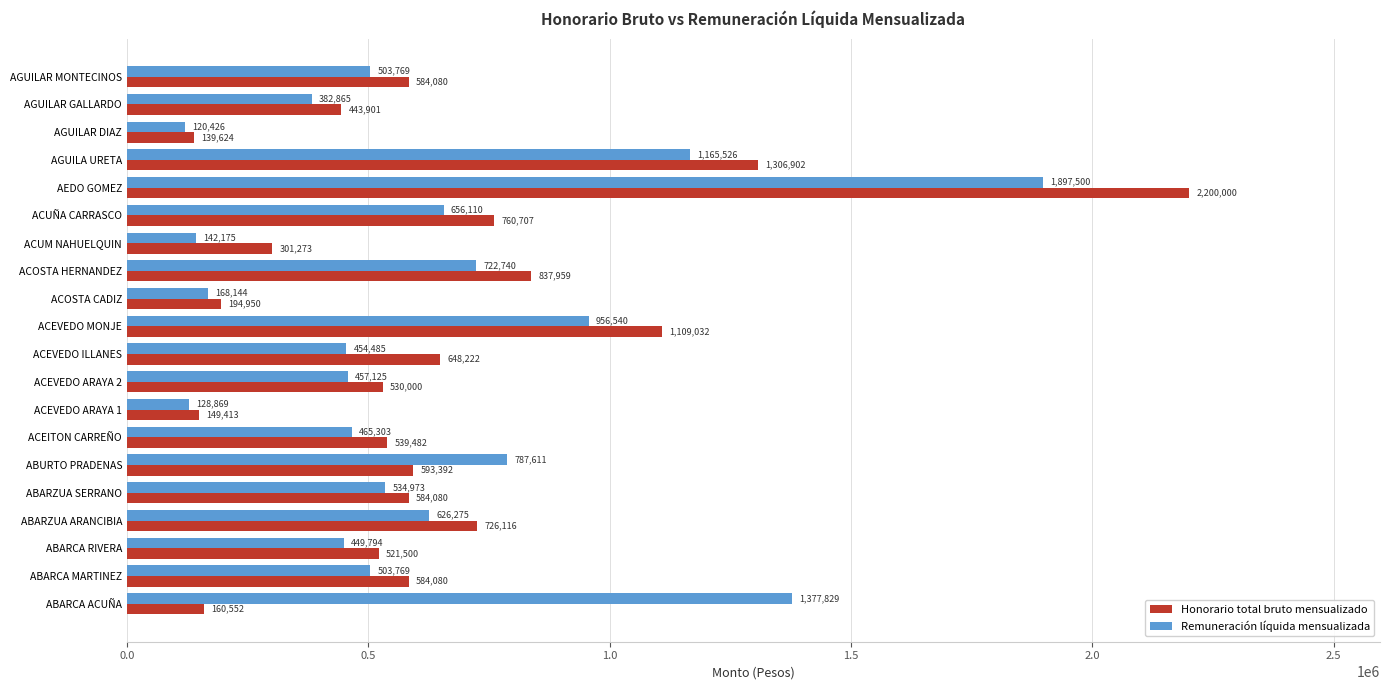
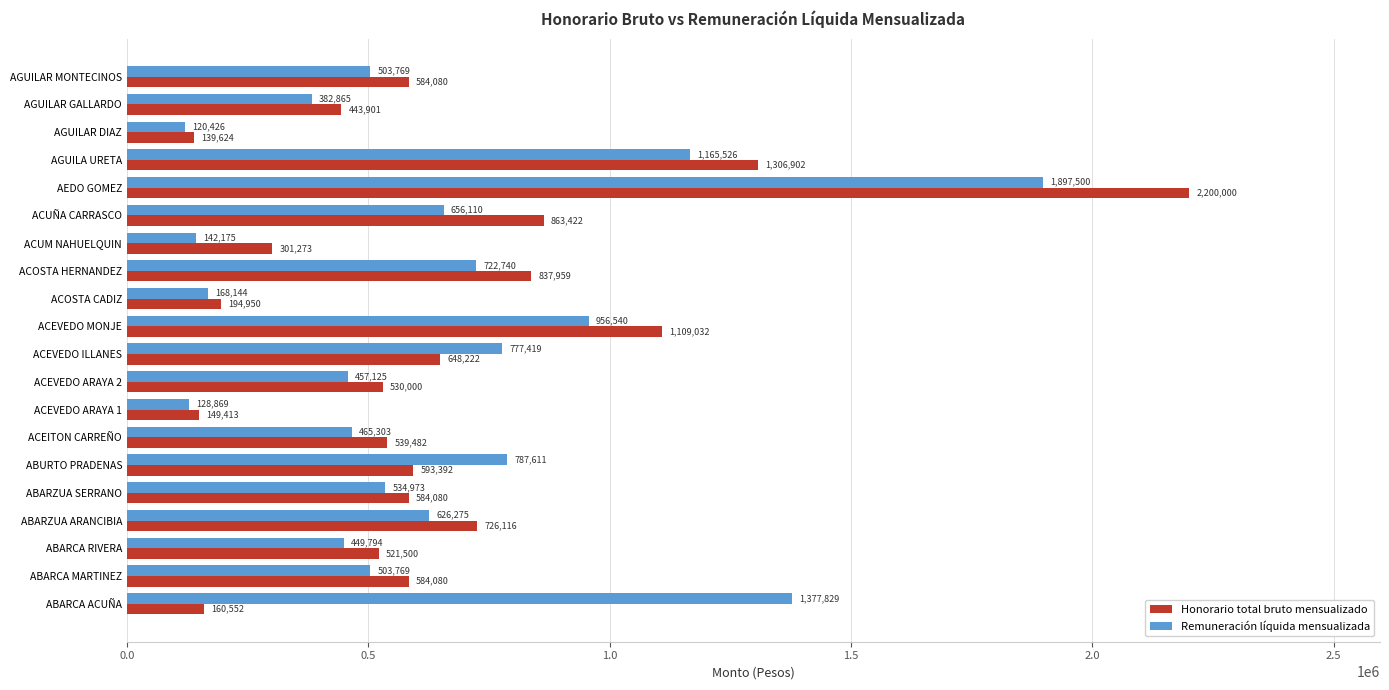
  {
    "Honorario total bruto mensualizado": {
      "AGUILAR MONTECINOS": "584,080",
      "AGUILAR GALLARDO": "443,901",
      "AGUILAR DIAZ": "139,624",
      "AGUILA URETA": "1,306,902",
      "AEDO GOMEZ": "2,200,000",
-     "ACUÑA CARRASCO": "760,707",
+     "ACUÑA CARRASCO": "863,422",
      "ACUM NAHUELQUIN": "301,273",
      "ACOSTA HERNANDEZ": "837,959",
      "ACOSTA CADIZ": "194,950",
      "ACEVEDO MONJE": "1,109,032",
      "ACEVEDO ILLANES": "648,222",
      "ACEVEDO ARAYA 2": "530,000",
      "ACEVEDO ARAYA 1": "149,413",
      "ACEITON CARREÑO": "539,482",
      "ABURTO PRADENAS": "593,392",
      "ABARZUA SERRANO": "584,080",
      "ABARZUA ARANCIBIA": "726,116",
      "ABARCA RIVERA": "521,500",
      "ABARCA MARTINEZ": "584,080",
      "ABARCA ACUÑA": "160,552"
    },
    "Remuneración líquida mensualizada": {
      "AGUILAR MONTECINOS": "503,769",
      "AGUILAR GALLARDO": "382,865",
      "AGUILAR DIAZ": "120,426",
      "AGUILA URETA": "1,165,526",
      "AEDO GOMEZ": "1,897,500",
      "ACUÑA CARRASCO": "656,110",
      "ACUM NAHUELQUIN": "142,175",
      "ACOSTA HERNANDEZ": "722,740",
      "ACOSTA CADIZ": "168,144",
      "ACEVEDO MONJE": "956,540",
-     "ACEVEDO ILLANES": "454,485",
+     "ACEVEDO ILLANES": "777,419",
      "ACEVEDO ARAYA 2": "457,125",
      "ACEVEDO ARAYA 1": "128,869",
      "ACEITON CARREÑO": "465,303",
      "ABURTO PRADENAS": "787,611",
      "ABARZUA SERRANO": "534,973",
      "ABARZUA ARANCIBIA": "626,275",
      "ABARCA RIVERA": "449,794",
      "ABARCA MARTINEZ": "503,769",
      "ABARCA ACUÑA": "1,377,829"
    }
  }
